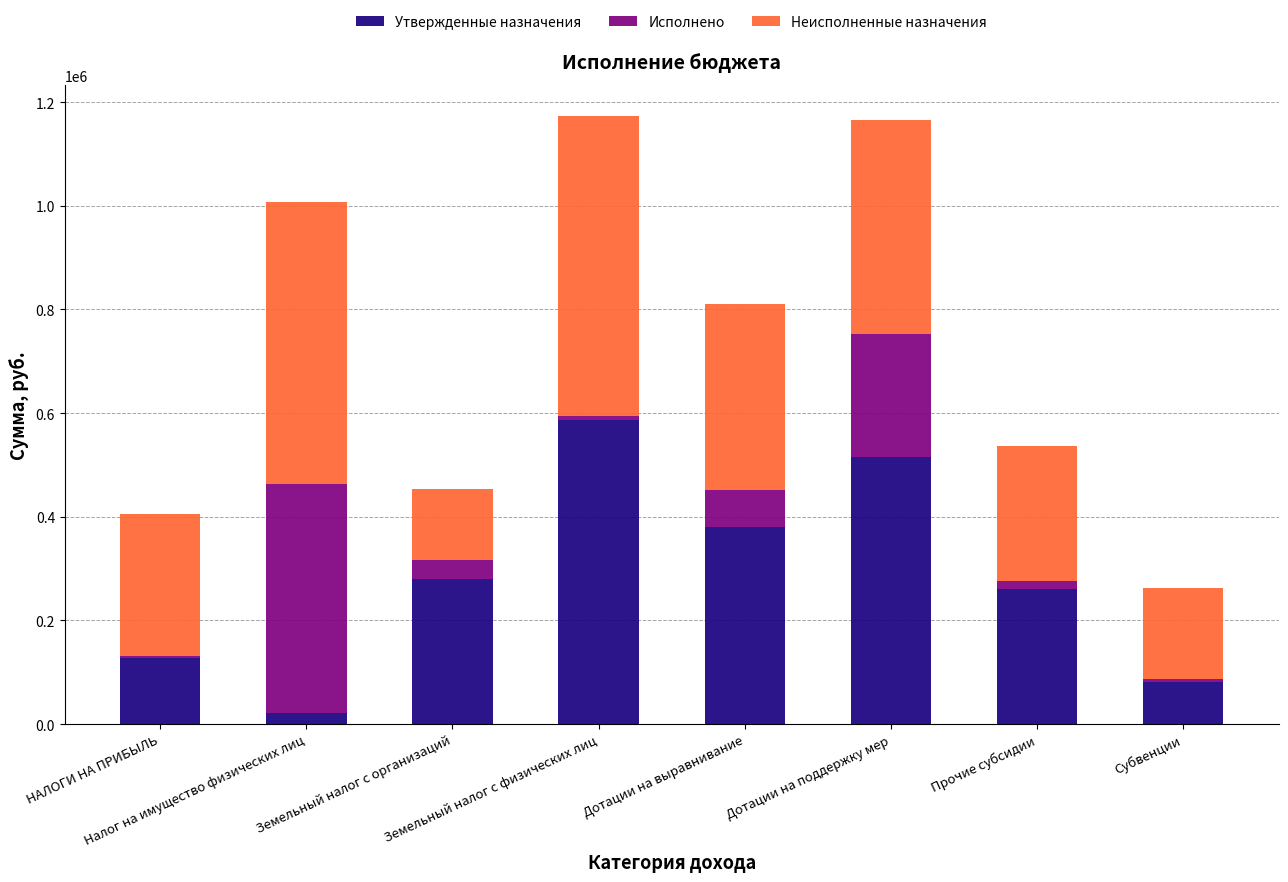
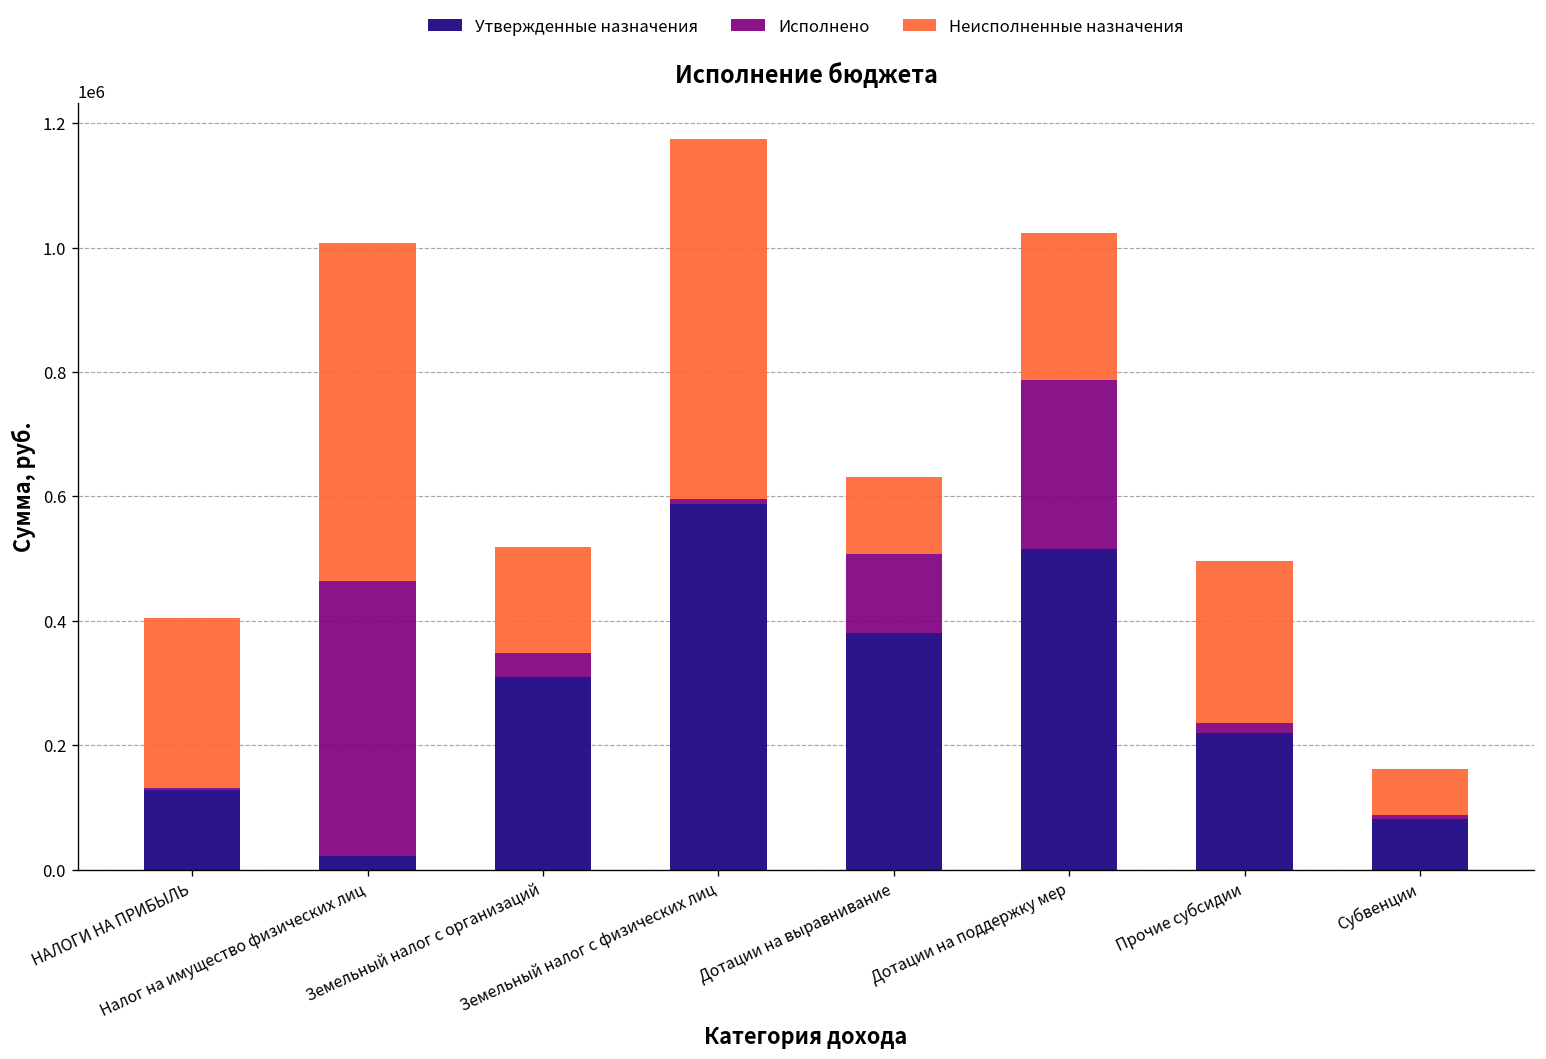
  {
    "Утвержденные назначения": {
      "НАЛОГИ НА ПРИБЫЛЬ": 130000,
      "Налог на имущество физических лиц": 20000,
-     "Земельный налог с организаций": 280000,
+     "Земельный налог с организаций": 310000,
      "Земельный налог с физических лиц": 590000,
      "Дотации на выравнивание": 380000,
      "Дотации на поддержку мер": 520000,
-     "Прочие субсидии": 260000,
+     "Прочие субсидии": 220000,
      "Субвенции": 80000
    },
    "Исполнено": {
      "Налог на имущество физических лиц": 440000,
      "Земельный налог с организаций": 40000,
      "Земельный налог с физических лиц": 10000,
-     "Дотации на выравнивание": 70000,
-     "Дотации на поддержку мер": 240000,
+     "Дотации на выравнивание": 130000,
+     "Дотации на поддержку мер": 270000,
      "Прочие субсидии": 20000,
      "Субвенции": 10000
    },
    "Неисполненные назначения": {
      "НАЛОГИ НА ПРИБЫЛЬ": 270000,
      "Налог на имущество физических лиц": 540000,
-     "Земельный налог с организаций": 140000,
+     "Земельный налог с организаций": 170000,
      "Земельный налог с физических лиц": 580000,
-     "Дотации на выравнивание": 360000,
-     "Дотации на поддержку мер": 410000,
+     "Дотации на выравнивание": 130000,
+     "Дотации на поддержку мер": 240000,
      "Прочие субсидии": 260000,
-     "Субвенции": 170000
+     "Субвенции": 70000
    }
  }
